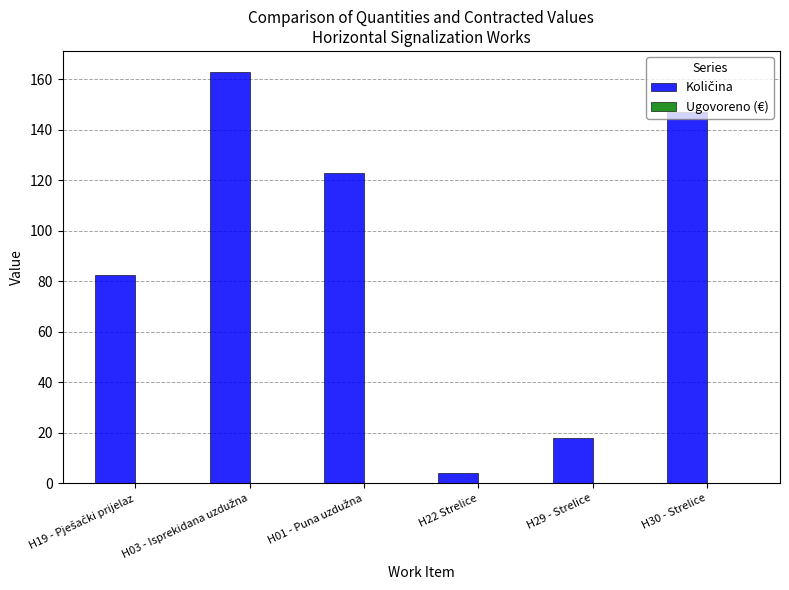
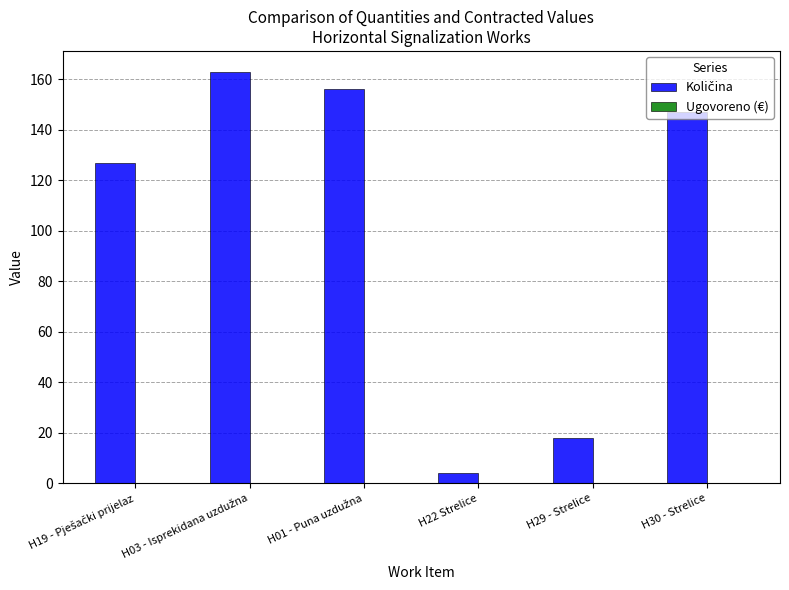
  {
    "Količina": {
-     "H19 - Pješački prijelaz": 83,
+     "H19 - Pješački prijelaz": 127,
      "H03 - Isprekidana uzdužna": 163,
-     "H01 - Puna uzdužna": 123,
+     "H01 - Puna uzdužna": 156,
      "H22 Strelice": 4,
      "H29 - Strelice": 18
    },
    "Ugovoreno (€)": {
      "H19 - Pješački prijelaz": 0,
      "H03 - Isprekidana uzdužna": 0,
      "H01 - Puna uzdužna": 0,
      "H22 Strelice": 0,
      "H29 - Strelice": 0,
      "H30 - Strelice": 0
    }
  }
